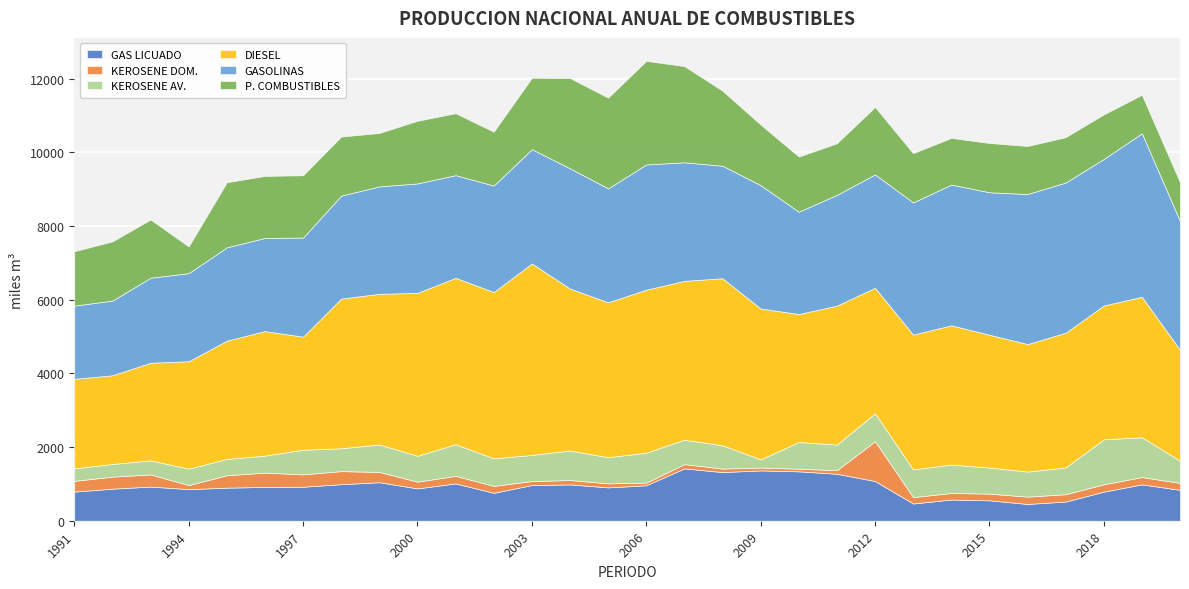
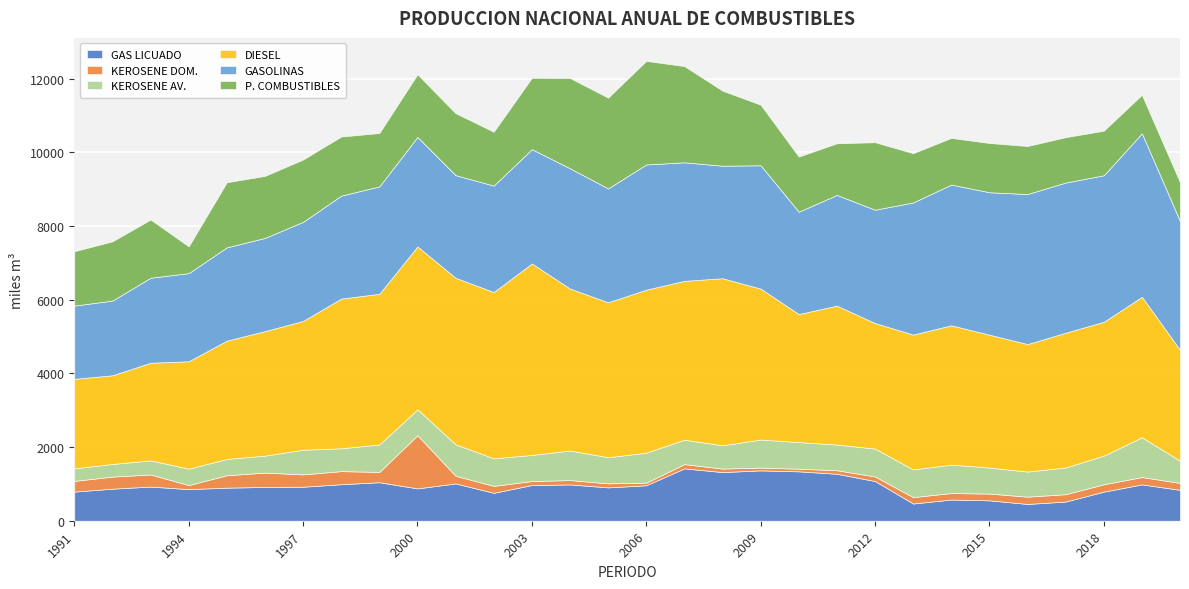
  {
    "KEROSENE DOM.": {
      "1991": 300,
      "1994": 100,
      "1997": 300,
-     "2000": 200,
+     "2000": 1400,
      "2003": 100,
      "2006": 100,
      "2009": 100,
-     "2012": 1100,
+     "2012": 100,
      "2015": 200,
      "2018": 200
    },
    "KEROSENE AV.": {
      "1991": 300,
      "1994": 400,
      "1997": 700,
      "2000": 700,
      "2003": 700,
      "2006": 800,
-     "2009": 200,
+     "2009": 800,
      "2012": 800,
      "2015": 700,
-     "2018": 1200
+     "2018": 800
    },
    "DIESEL": {
      "1991": 2400,
      "1994": 2900,
-     "1997": 3100,
+     "1997": 3500,
      "2000": 4400,
      "2003": 5200,
      "2006": 4400,
      "2009": 4100,
      "2012": 3400,
      "2015": 3600,
      "2018": 3600
    },
    "P. COMBUSTIBLES": {
      "1991": 1500,
      "1994": 700,
      "1997": 1700,
      "2000": 1700,
      "2003": 1900,
      "2006": 2800,
      "2009": 1600,
      "2012": 1800,
      "2015": 1300,
      "2018": 1200
    }
  }
